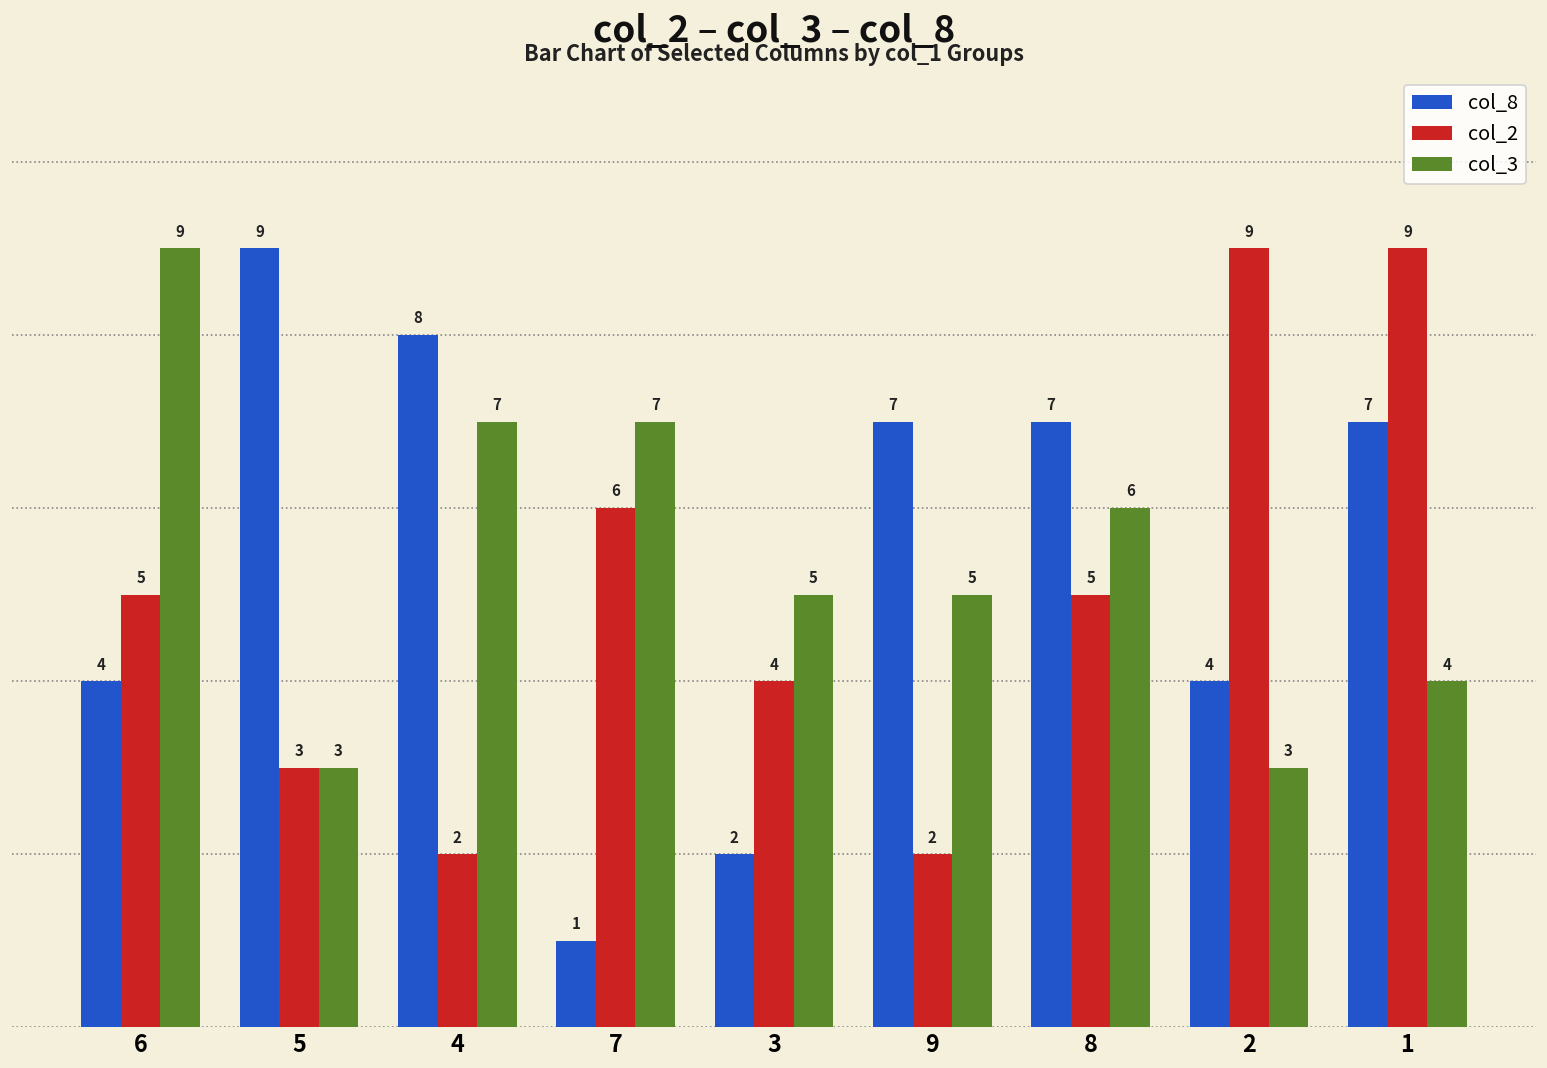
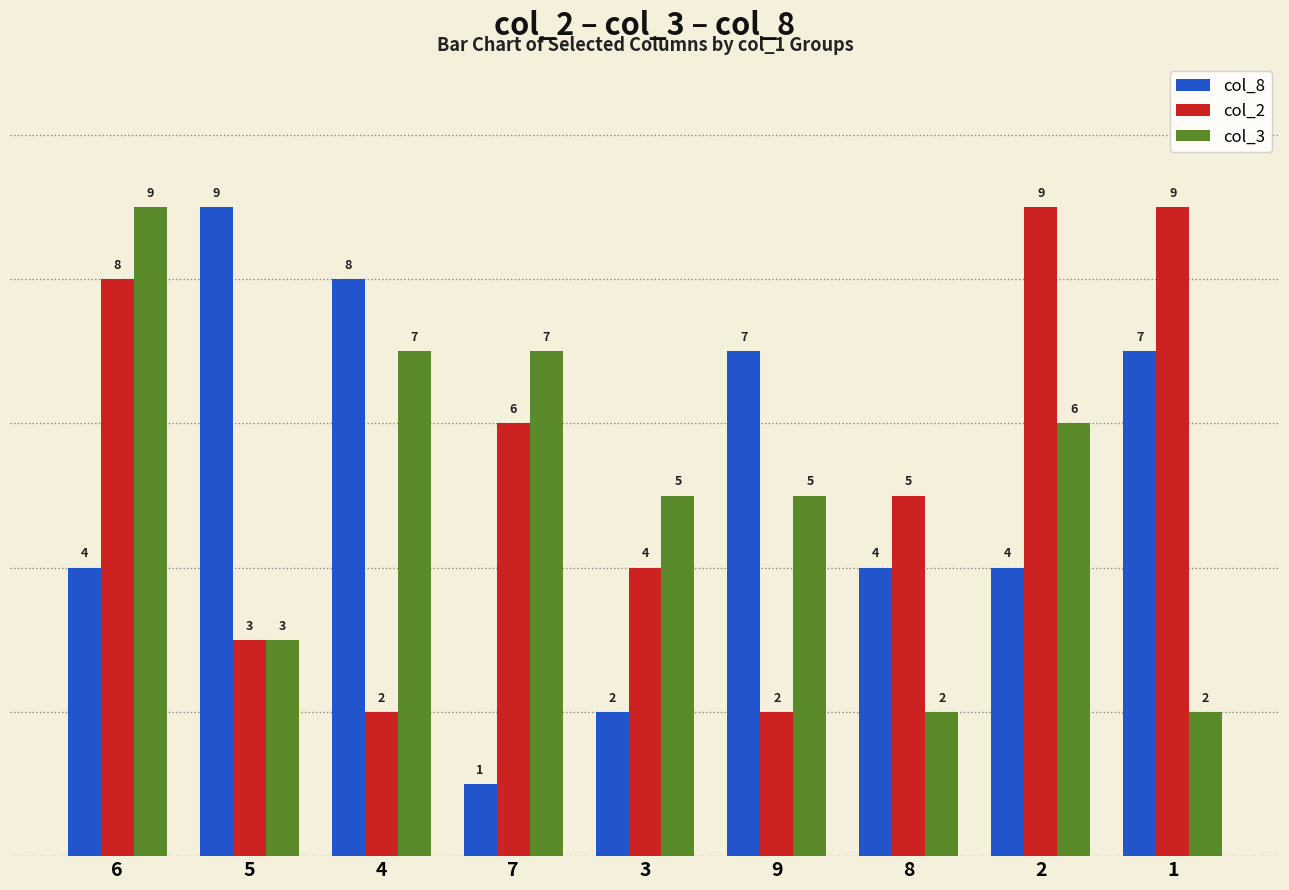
  {
    "col_8": {
      "6": 4,
      "5": 9,
      "4": 8,
      "7": 1,
      "3": 2,
      "9": 7,
-     "8": 7,
+     "8": 4,
      "2": 4,
      "1": 7
    },
    "col_2": {
-     "6": 5,
+     "6": 8,
      "5": 3,
      "4": 2,
      "7": 6,
      "3": 4,
      "9": 2,
      "8": 5,
      "2": 9,
      "1": 9
    },
    "col_3": {
      "6": 9,
      "5": 3,
      "4": 7,
      "7": 7,
      "3": 5,
      "9": 5,
-     "8": 6,
-     "2": 3,
-     "1": 4
+     "8": 2,
+     "2": 6,
+     "1": 2
    }
  }
